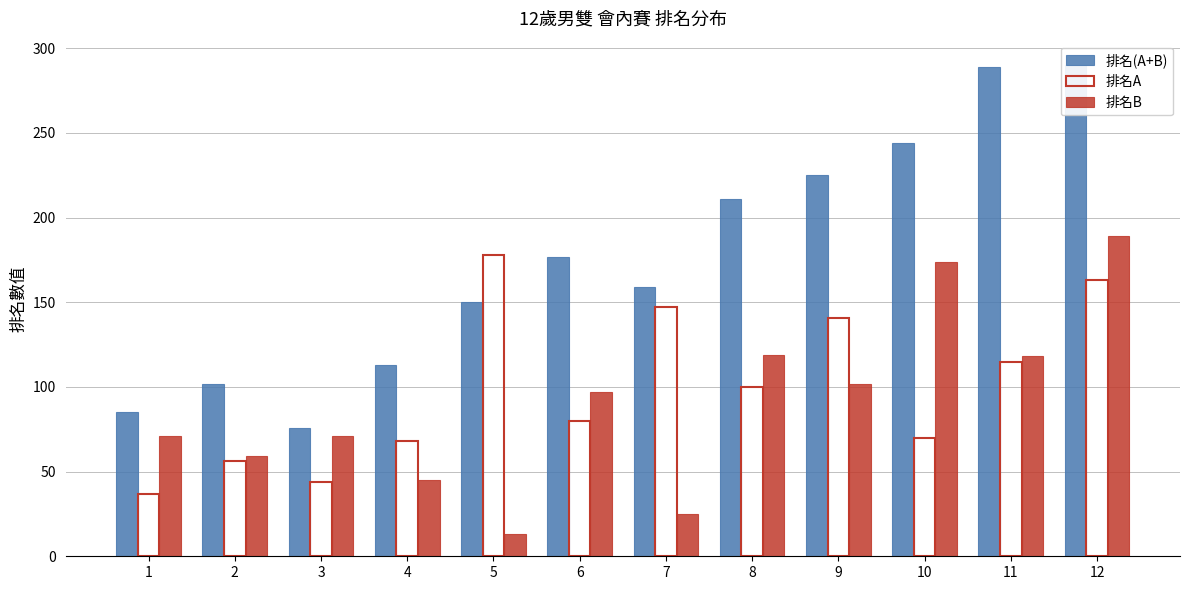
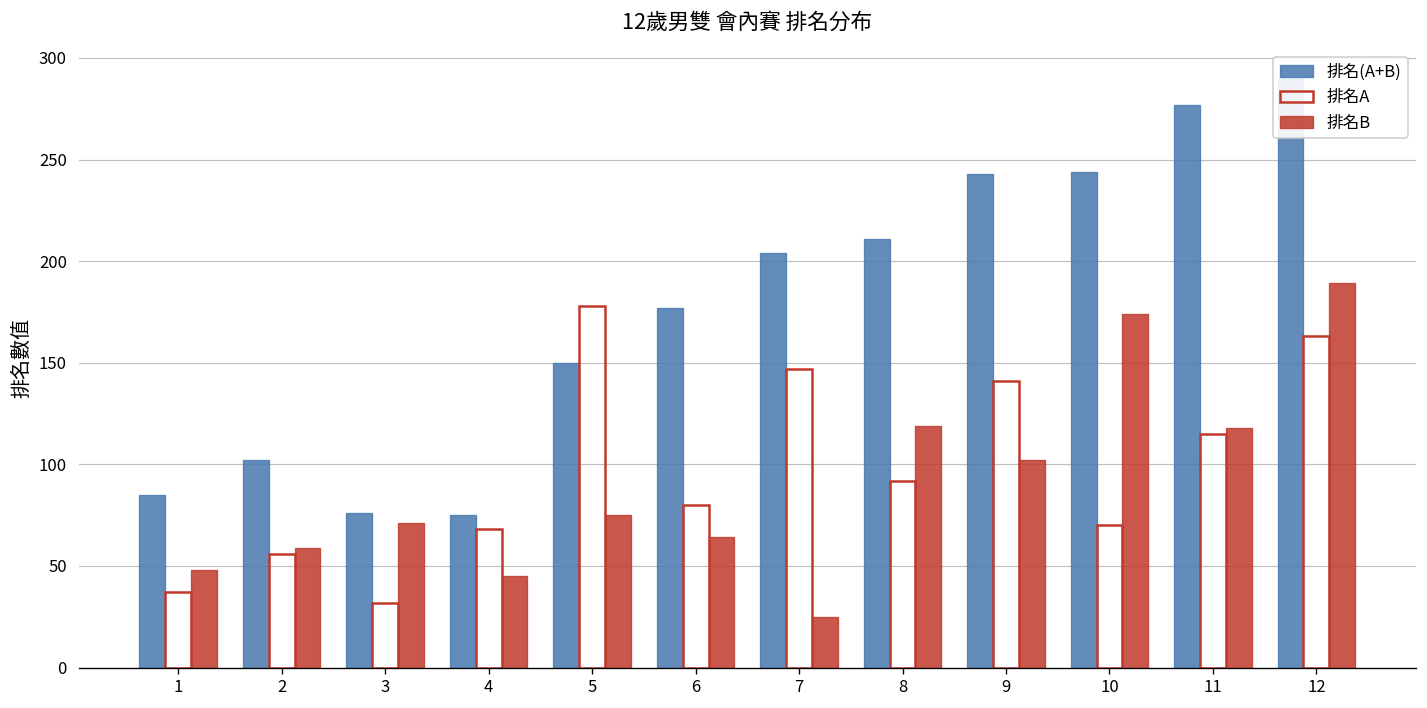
  {
    "排名(A+B)": {
      "1": 85,
      "2": 102,
      "3": 76,
-     "4": 113,
+     "4": 75,
      "5": 150,
      "6": 177,
-     "7": 159,
+     "7": 204,
      "8": 211,
-     "9": 225,
+     "9": 243,
      "10": 244,
-     "11": 289
+     "11": 277
    },
    "排名A": {
      "1": 37,
      "2": 56,
-     "3": 44,
+     "3": 32,
      "4": 68,
      "5": 178,
      "6": 80,
      "7": 147,
-     "8": 100,
+     "8": 92,
      "9": 141,
      "10": 70,
      "11": 115,
      "12": 163
    },
    "排名B": {
-     "1": 71,
+     "1": 48,
      "2": 59,
      "3": 71,
      "4": 45,
-     "5": 13,
-     "6": 97,
+     "5": 75,
+     "6": 64,
      "7": 25,
      "8": 119,
      "9": 102,
      "10": 174,
      "11": 118,
      "12": 189
    }
  }
